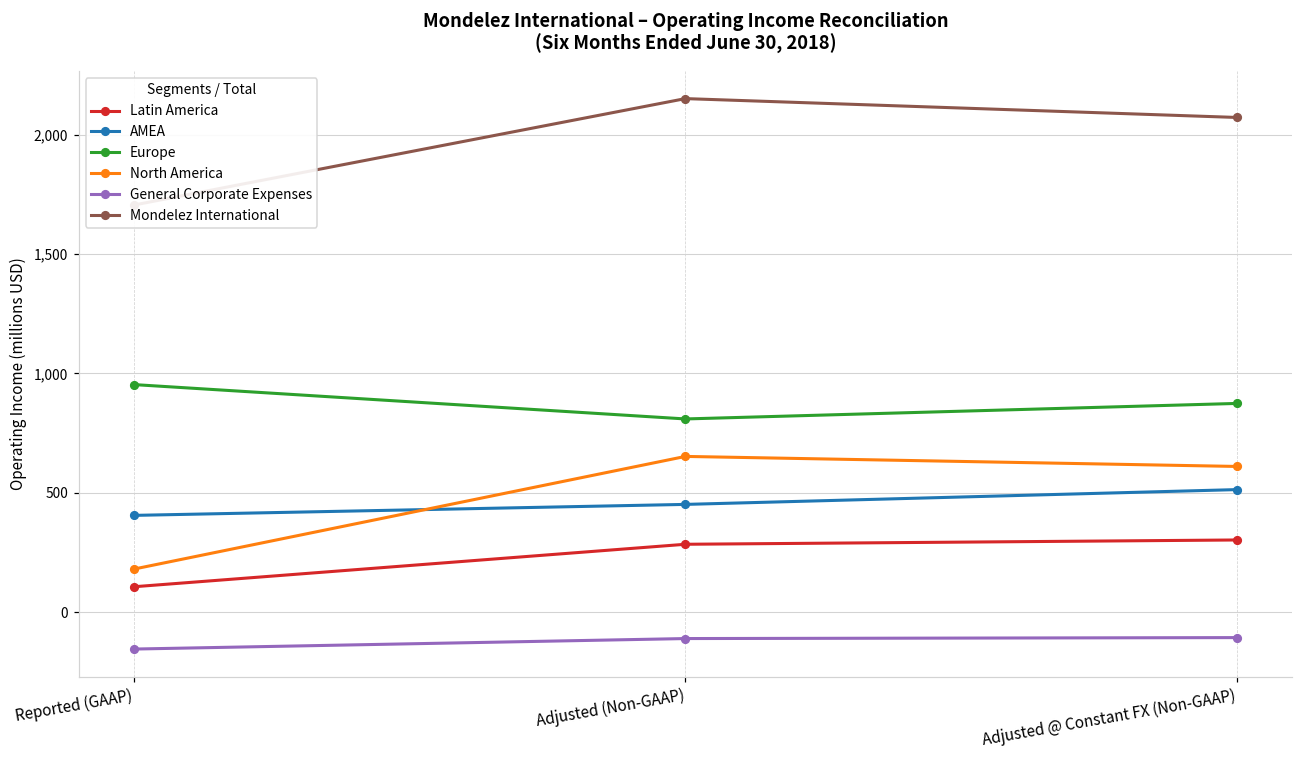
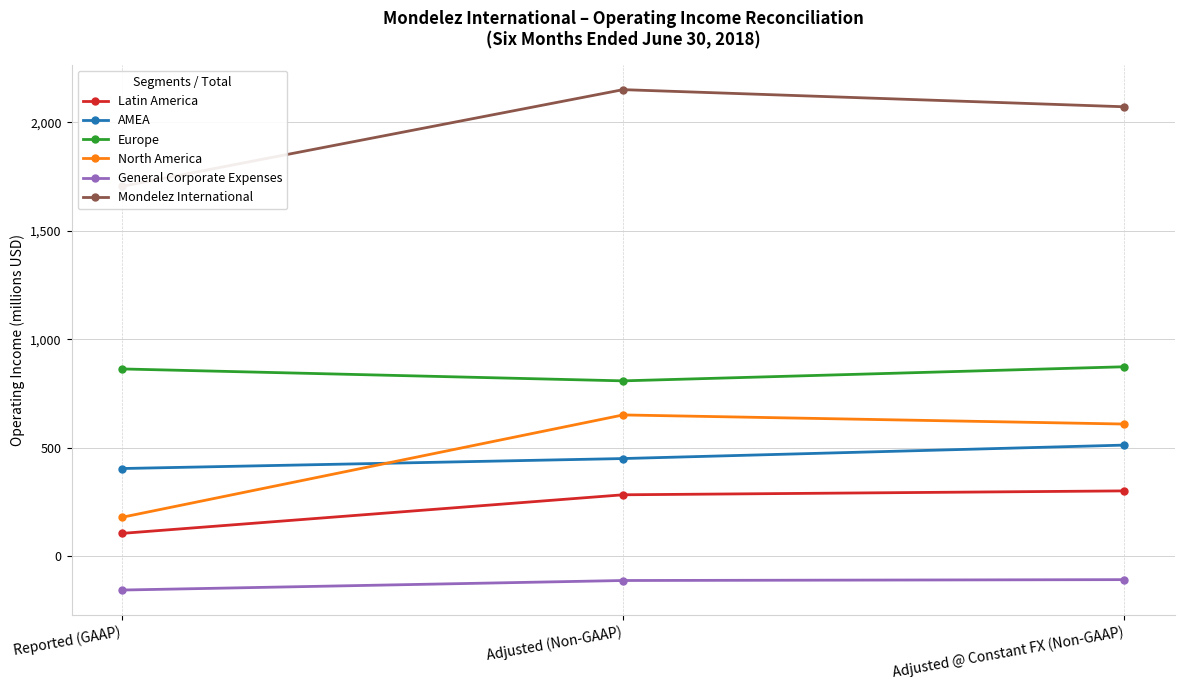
  {
    "Latin America": {
      "Reported (GAAP)": "110",
      "Adjusted (Non-GAAP)": "280",
      "Adjusted @ Constant FX (Non-GAAP)": "300"
    },
    "AMEA": {
      "Reported (GAAP)": "410",
      "Adjusted (Non-GAAP)": "450",
      "Adjusted @ Constant FX (Non-GAAP)": "510"
    },
    "Europe": {
-     "Reported (GAAP)": "950",
+     "Reported (GAAP)": "860",
      "Adjusted (Non-GAAP)": "810",
      "Adjusted @ Constant FX (Non-GAAP)": "870"
    },
    "North America": {
      "Reported (GAAP)": "180",
      "Adjusted (Non-GAAP)": "650",
      "Adjusted @ Constant FX (Non-GAAP)": "610"
    },
    "General Corporate Expenses": {
      "Reported (GAAP)": "-160",
      "Adjusted (Non-GAAP)": "-110",
      "Adjusted @ Constant FX (Non-GAAP)": "-110"
    },
    "Mondelez International": {
      "Adjusted (Non-GAAP)": "2,150",
      "Adjusted @ Constant FX (Non-GAAP)": "2,070"
    }
  }
